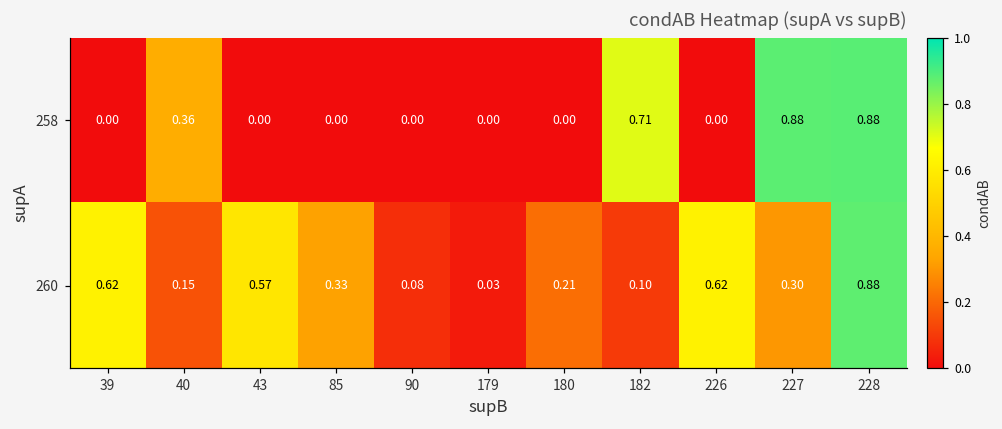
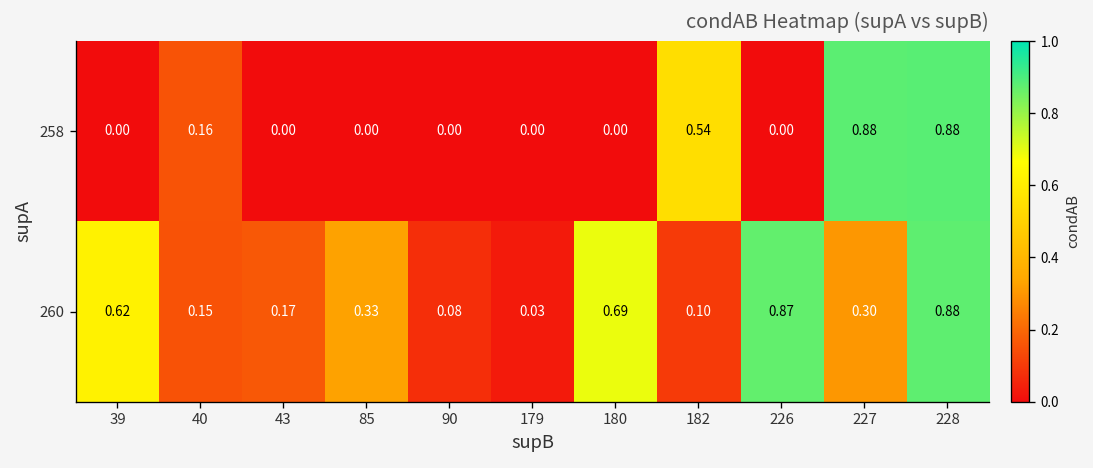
  {
    "258": {
      "39": 0.00,
-     "40": 0.36,
+     "40": 0.16,
      "43": 0.00,
      "85": 0.00,
      "90": 0.00,
      "179": 0.00,
      "180": 0.00,
-     "182": 0.71,
+     "182": 0.54,
      "226": 0.00,
      "227": 0.88,
      "228": 0.88
    },
    "260": {
      "39": 0.62,
      "40": 0.15,
-     "43": 0.57,
+     "43": 0.17,
      "85": 0.33,
      "90": 0.08,
      "179": 0.03,
-     "180": 0.21,
+     "180": 0.69,
      "182": 0.10,
-     "226": 0.62,
+     "226": 0.87,
      "227": 0.30,
      "228": 0.88
    }
  }
